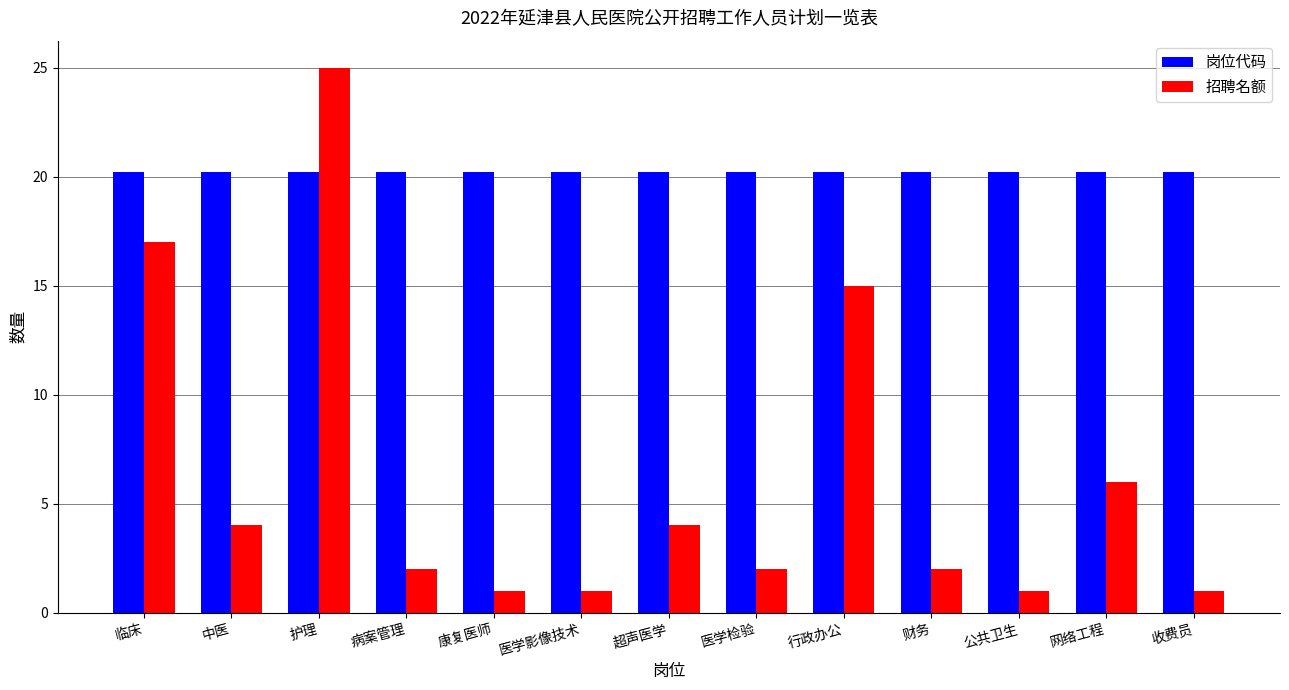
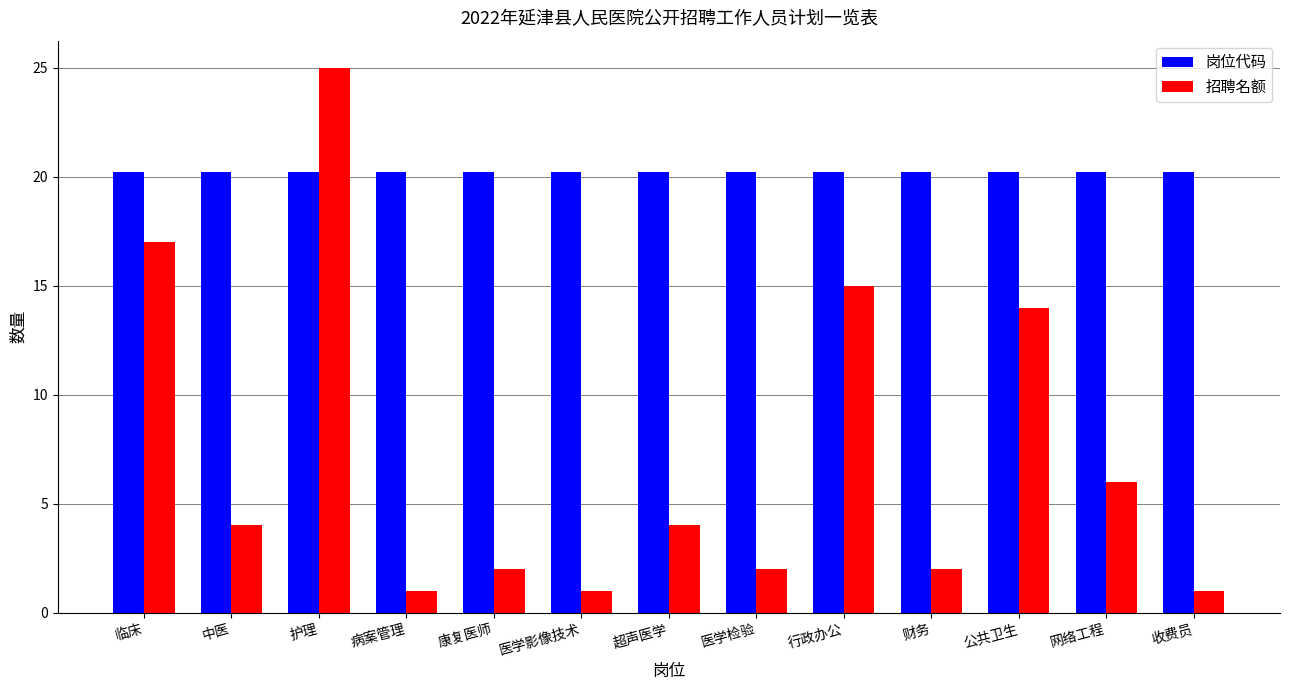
  {
    "岗位代码": {
      "临床": 20.2,
      "中医": 20.2,
      "护理": 20.2,
      "病案管理": 20.2,
      "康复医师": 20.2,
      "医学影像技术": 20.2,
      "超声医学": 20.2,
      "医学检验": 20.2,
      "行政办公": 20.2,
      "财务": 20.2,
      "公共卫生": 20.2,
      "网络工程": 20.2,
      "收费员": 20.2
    },
    "招聘名额": {
      "临床": 17,
      "中医": 4,
      "护理": 25,
-     "病案管理": 2,
-     "康复医师": 1,
+     "病案管理": 1,
+     "康复医师": 2,
      "医学影像技术": 1,
      "超声医学": 4,
      "医学检验": 2,
      "行政办公": 15,
      "财务": 2,
-     "公共卫生": 1,
+     "公共卫生": 14,
      "网络工程": 6,
      "收费员": 1
    }
  }
